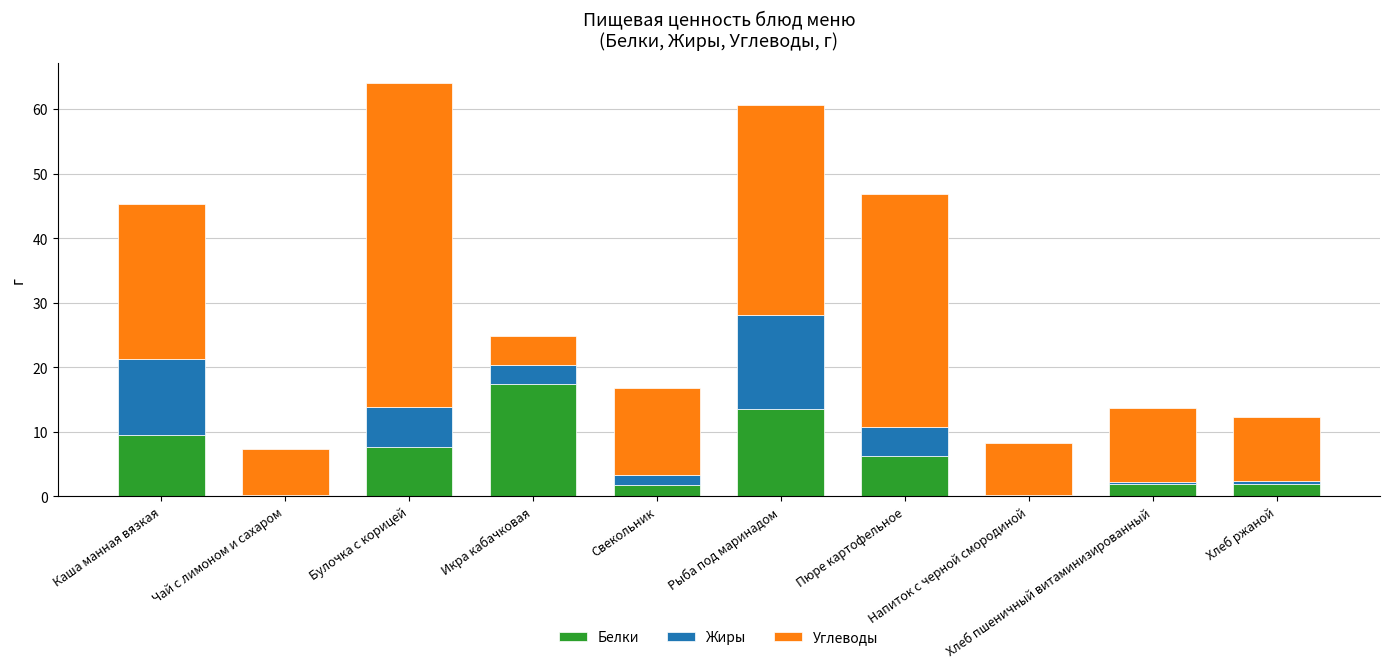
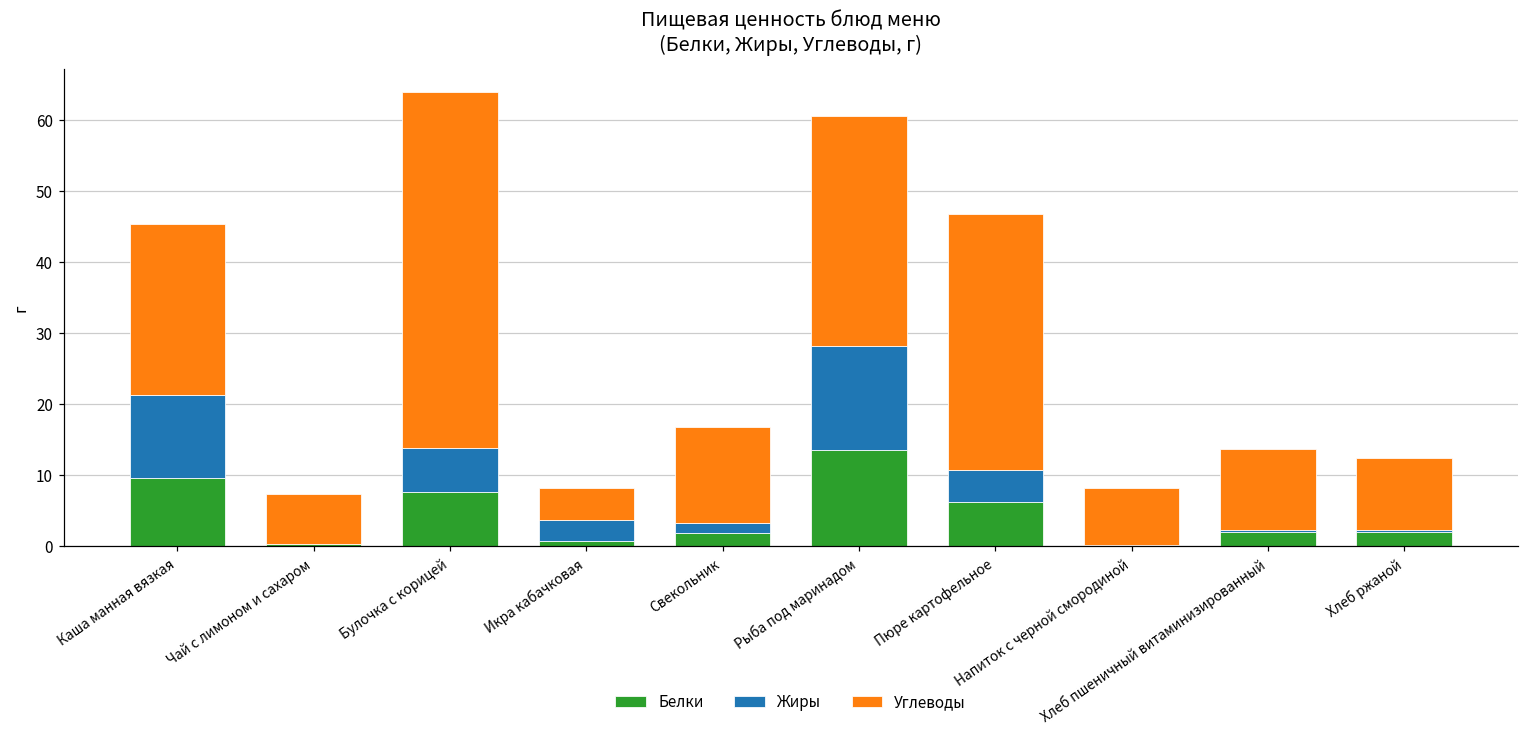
  {
    "Белки": {
      "Каша манная вязкая": 10,
      "Булочка с корицей": 8,
-     "Икра кабачковая": 17,
+     "Икра кабачковая": 1,
      "Свекольник": 2,
      "Рыба под маринадом": 14,
      "Пюре картофельное": 6,
      "Хлеб пшеничный витаминизированный": 2,
      "Хлеб ржаной": 2
    },
    "Жиры": {
      "Каша манная вязкая": 12,
      "Чай с лимоном и сахаром": 0,
      "Булочка с корицей": 6,
      "Икра кабачковая": 3,
      "Свекольник": 1,
      "Рыба под маринадом": 15,
      "Пюре картофельное": 4
    },
    "Углеводы": {
      "Каша манная вязкая": 24,
      "Чай с лимоном и сахаром": 7,
      "Булочка с корицей": 50,
      "Икра кабачковая": 4,
      "Свекольник": 14,
      "Рыба под маринадом": 33,
      "Пюре картофельное": 36,
      "Напиток с черной смородиной": 8,
      "Хлеб пшеничный витаминизированный": 11,
      "Хлеб ржаной": 10
    }
  }
